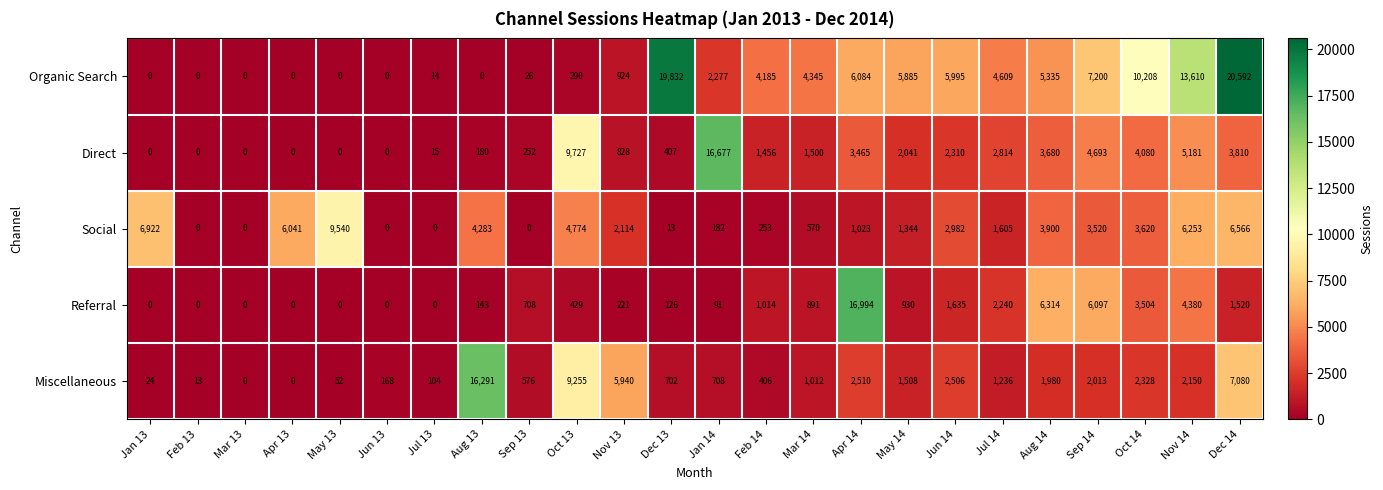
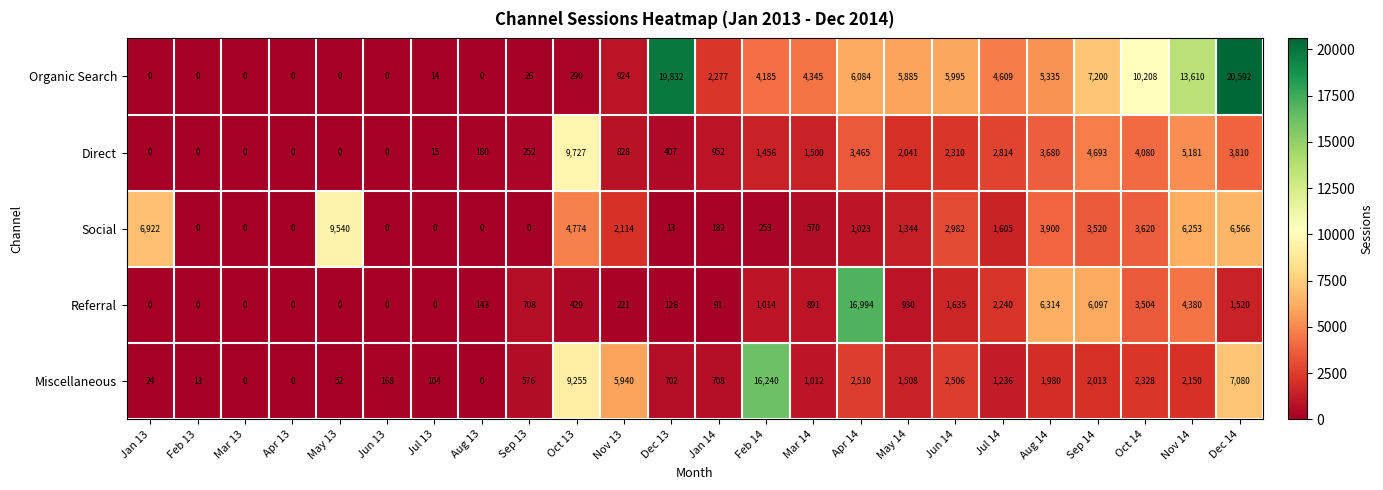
  {
    "Organic Search": {
      "Jan 13": "0",
      "Feb 13": "0",
      "Mar 13": "0",
      "Apr 13": "0",
      "May 13": "0",
      "Jun 13": "0",
      "Jul 13": "14",
      "Aug 13": "0",
      "Sep 13": "26",
      "Oct 13": "290",
      "Nov 13": "924",
      "Dec 13": "19,832",
      "Jan 14": "2,277",
      "Feb 14": "4,185",
      "Mar 14": "4,345",
      "Apr 14": "6,084",
      "May 14": "5,885",
      "Jun 14": "5,995",
      "Jul 14": "4,609",
      "Aug 14": "5,335",
      "Sep 14": "7,200",
      "Oct 14": "10,208",
      "Nov 14": "13,610",
      "Dec 14": "20,592"
    },
    "Direct": {
      "Jan 13": "0",
      "Feb 13": "0",
      "Mar 13": "0",
      "Apr 13": "0",
      "May 13": "0",
      "Jun 13": "0",
      "Jul 13": "15",
      "Aug 13": "180",
      "Sep 13": "252",
      "Oct 13": "9,727",
      "Nov 13": "828",
      "Dec 13": "407",
-     "Jan 14": "16,677",
+     "Jan 14": "952",
      "Feb 14": "1,456",
      "Mar 14": "1,500",
      "Apr 14": "3,465",
      "May 14": "2,041",
      "Jun 14": "2,310",
      "Jul 14": "2,814",
      "Aug 14": "3,680",
      "Sep 14": "4,693",
      "Oct 14": "4,080",
      "Nov 14": "5,181",
      "Dec 14": "3,810"
    },
    "Social": {
      "Jan 13": "6,922",
      "Feb 13": "0",
      "Mar 13": "0",
-     "Apr 13": "6,041",
+     "Apr 13": "0",
      "May 13": "9,540",
      "Jun 13": "0",
      "Jul 13": "0",
-     "Aug 13": "4,283",
+     "Aug 13": "0",
      "Sep 13": "0",
      "Oct 13": "4,774",
      "Nov 13": "2,114",
      "Dec 13": "13",
      "Jan 14": "182",
      "Feb 14": "253",
      "Mar 14": "570",
      "Apr 14": "1,023",
      "May 14": "1,344",
      "Jun 14": "2,982",
      "Jul 14": "1,605",
      "Aug 14": "3,900",
      "Sep 14": "3,520",
      "Oct 14": "3,620",
      "Nov 14": "6,253",
      "Dec 14": "6,566"
    },
    "Referral": {
      "Jan 13": "0",
      "Feb 13": "0",
      "Mar 13": "0",
      "Apr 13": "0",
      "May 13": "0",
      "Jun 13": "0",
      "Jul 13": "0",
      "Aug 13": "143",
      "Sep 13": "708",
      "Oct 13": "429",
      "Nov 13": "221",
      "Dec 13": "126",
      "Jan 14": "91",
      "Feb 14": "1,014",
      "Mar 14": "891",
      "Apr 14": "16,994",
      "May 14": "930",
      "Jun 14": "1,635",
      "Jul 14": "2,240",
      "Aug 14": "6,314",
      "Sep 14": "6,097",
      "Oct 14": "3,504",
      "Nov 14": "4,380",
      "Dec 14": "1,520"
    },
    "Miscellaneous": {
      "Jan 13": "24",
      "Feb 13": "13",
      "Mar 13": "0",
      "Apr 13": "0",
      "May 13": "52",
      "Jun 13": "168",
      "Jul 13": "104",
-     "Aug 13": "16,291",
+     "Aug 13": "0",
      "Sep 13": "576",
      "Oct 13": "9,255",
      "Nov 13": "5,940",
      "Dec 13": "702",
      "Jan 14": "708",
-     "Feb 14": "406",
+     "Feb 14": "16,240",
      "Mar 14": "1,012",
      "Apr 14": "2,510",
      "May 14": "1,508",
      "Jun 14": "2,506",
      "Jul 14": "1,236",
      "Aug 14": "1,980",
      "Sep 14": "2,013",
      "Oct 14": "2,328",
      "Nov 14": "2,150",
      "Dec 14": "7,080"
    }
  }
